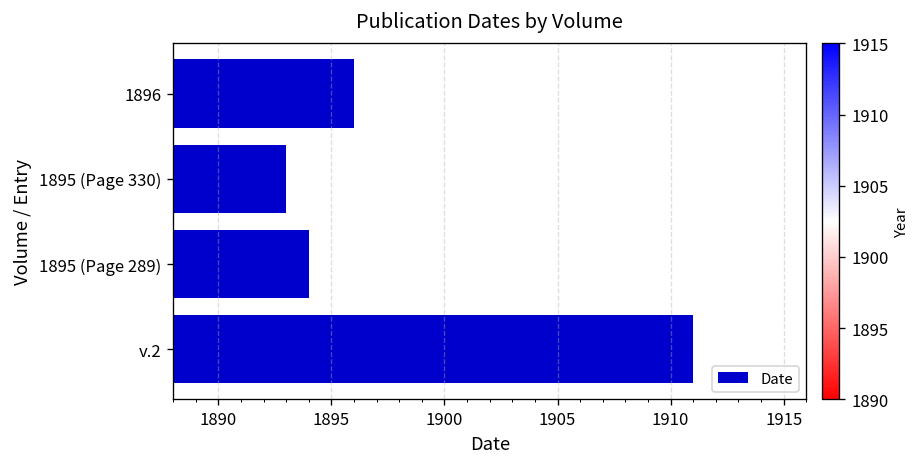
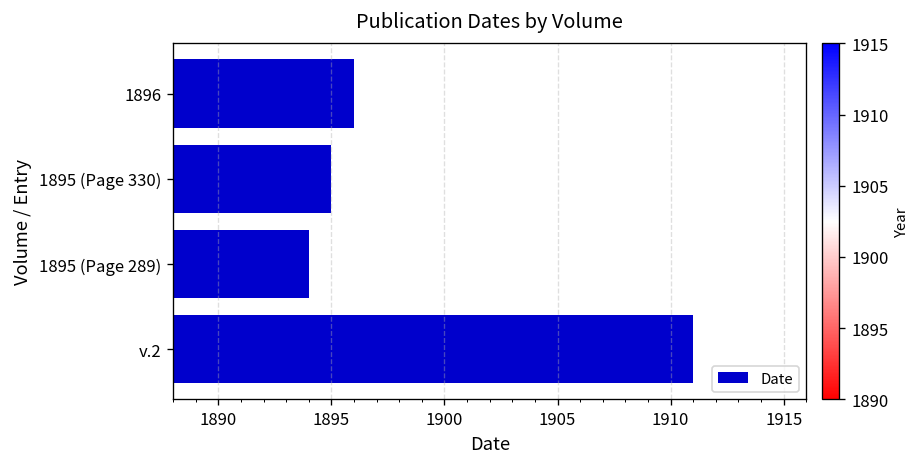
  {
    "1896": 1896,
-   "1895 (Page 330)": 1893,
+   "1895 (Page 330)": 1895,
    "1895 (Page 289)": 1894,
    "v.2": 1911
  }
